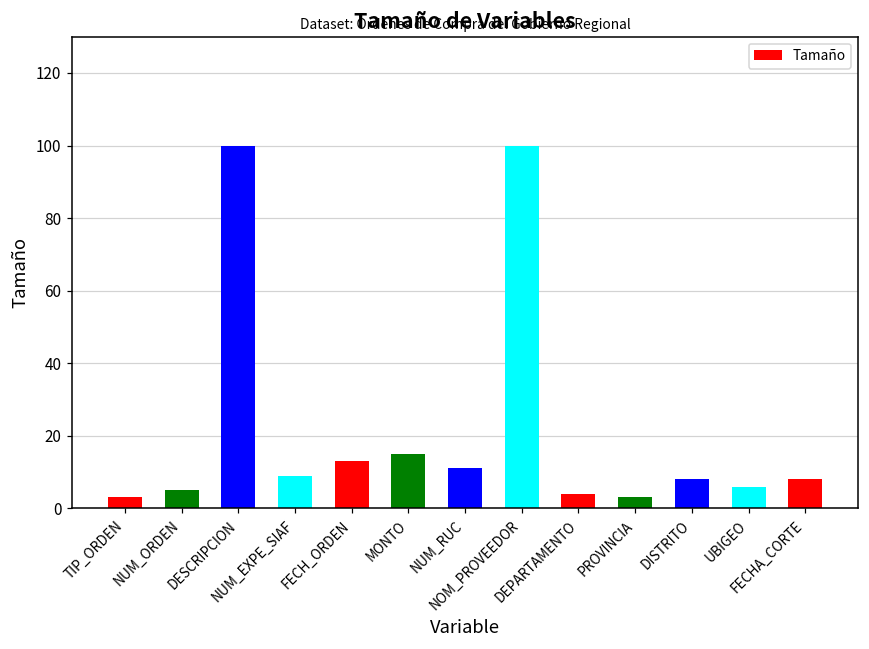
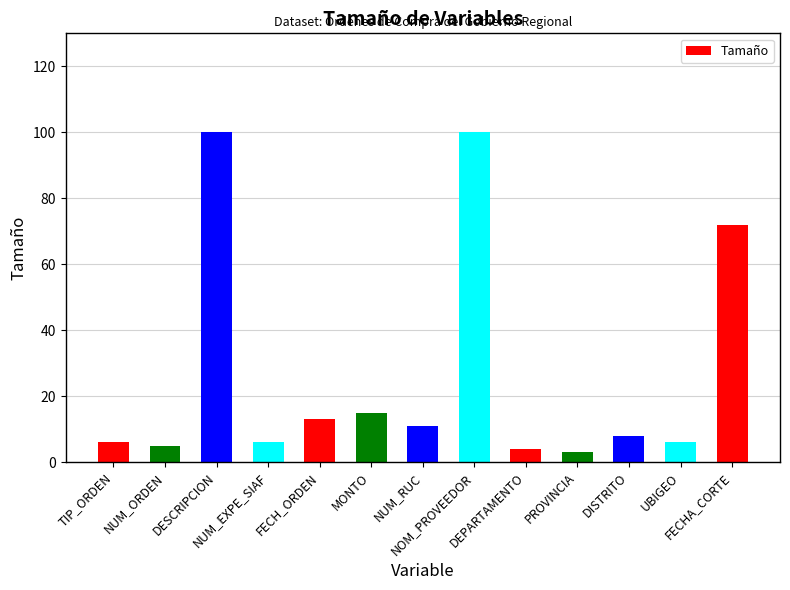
  {
-   "TIP_ORDEN": 3,
+   "TIP_ORDEN": 6,
    "NUM_ORDEN": 5,
    "DESCRIPCION": 100,
-   "NUM_EXPE_SIAF": 9,
+   "NUM_EXPE_SIAF": 6,
    "FECH_ORDEN": 13,
    "MONTO": 15,
    "NUM_RUC": 11,
    "NOM_PROVEEDOR": 100,
    "DEPARTAMENTO": 4,
    "PROVINCIA": 3,
    "DISTRITO": 8,
    "UBIGEO": 6,
-   "FECHA_CORTE": 8
+   "FECHA_CORTE": 72
  }
